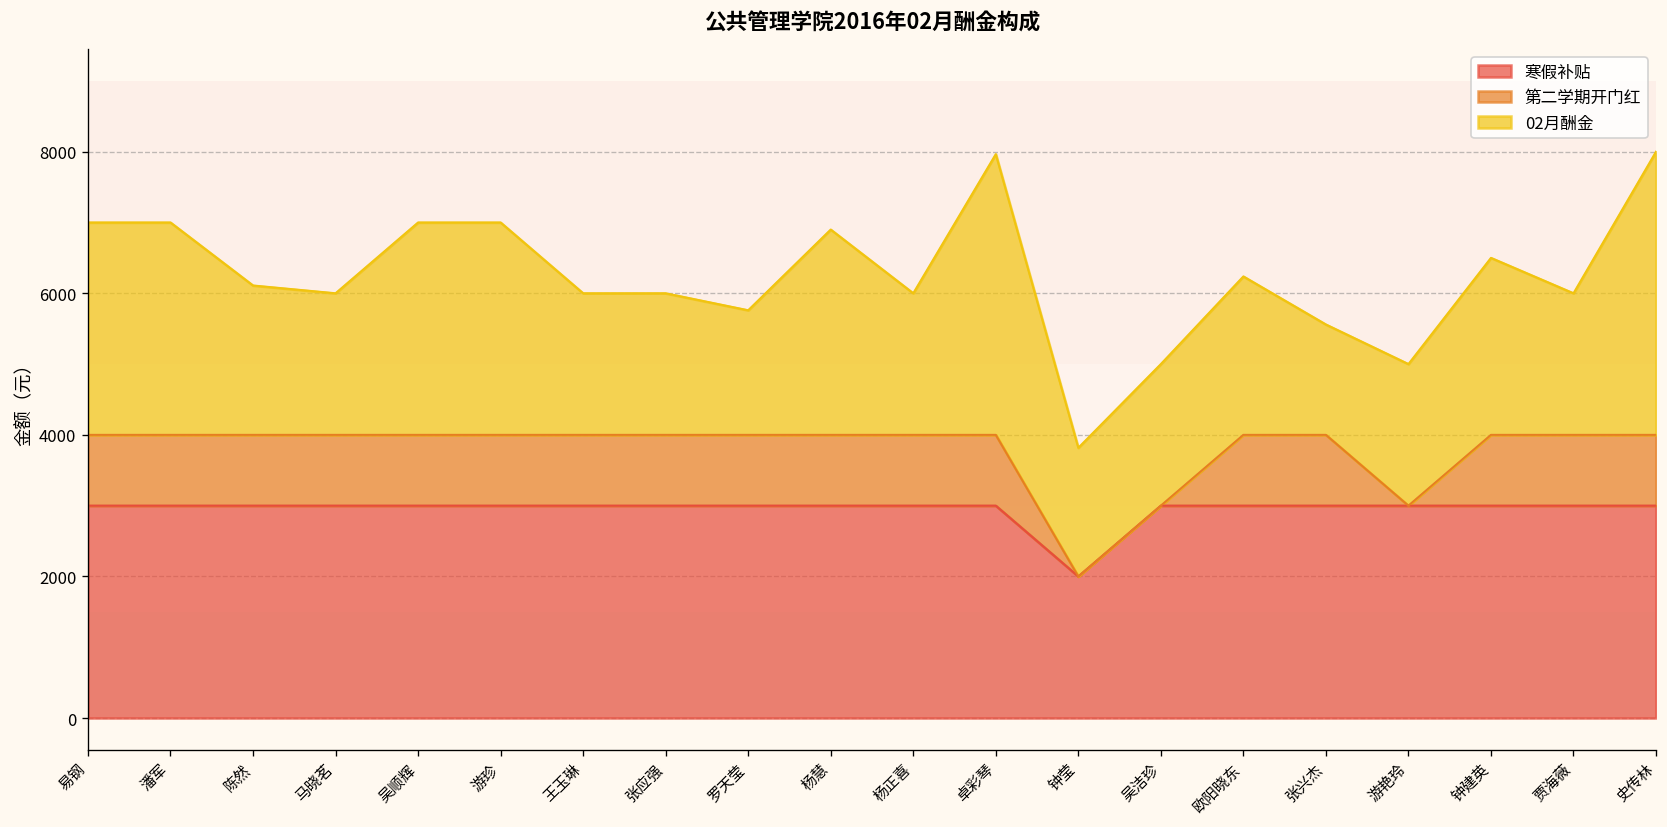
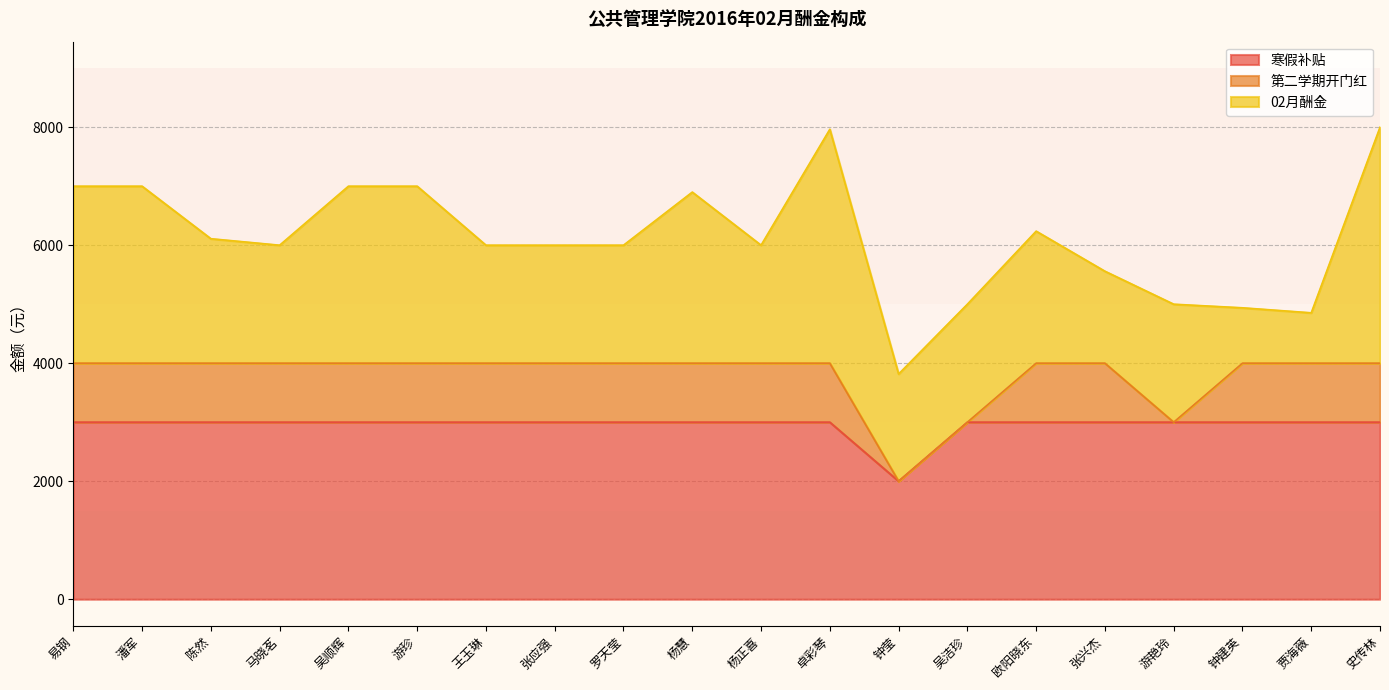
  {
    "02月酬金": {
      "易钢": 3000,
      "潘军": 3000,
      "陈然": 2100,
      "马晓茗": 2000,
      "吴顺辉": 3000,
      "游珍": 3000,
      "王玉琳": 2000,
      "张应强": 2000,
-     "罗天莹": 1800,
+     "罗天莹": 2000,
      "杨慧": 2900,
      "杨正喜": 2000,
      "卓彩琴": 4000,
      "钟莹": 1800,
      "吴洁珍": 2000,
      "欧阳晓东": 2200,
      "张兴杰": 1600,
      "游艳玲": 2000,
-     "钟建英": 2500,
-     "贾海薇": 2000,
+     "钟建英": 900,
+     "贾海薇": 900,
      "史传林": 4000
    }
  }
